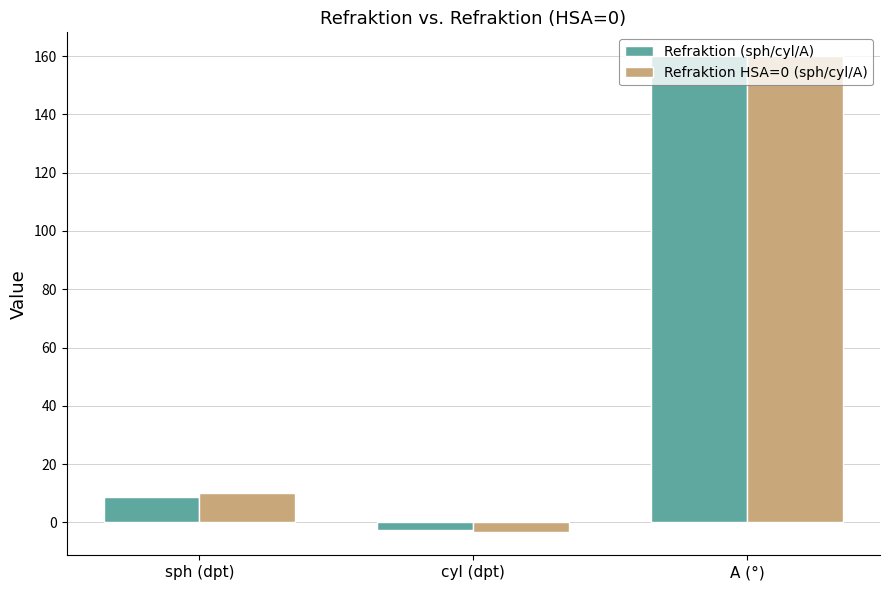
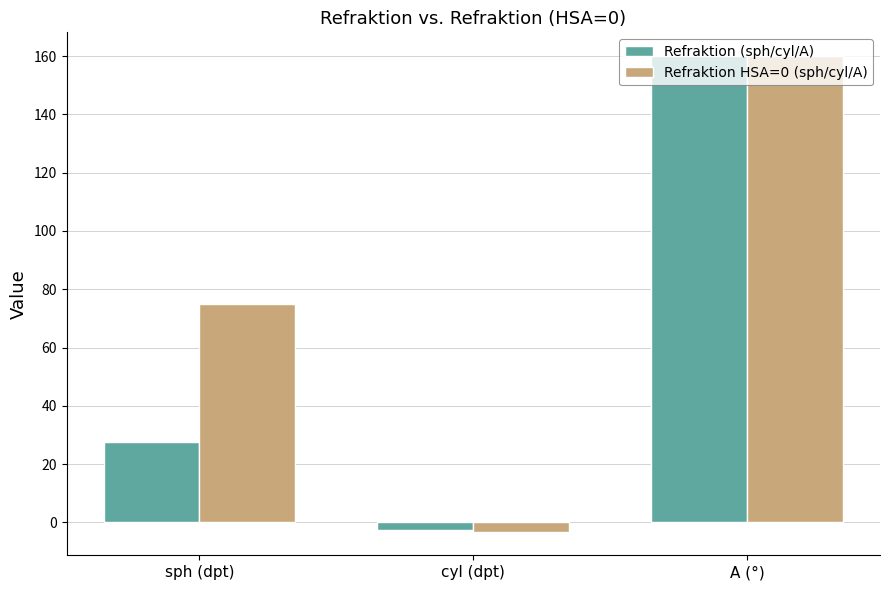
  {
    "Refraktion (sph/cyl/A)": {
-     "sph (dpt)": 9,
+     "sph (dpt)": 28,
      "cyl (dpt)": -3
    },
    "Refraktion HSA=0 (sph/cyl/A)": {
-     "sph (dpt)": 10,
+     "sph (dpt)": 75,
      "cyl (dpt)": -3
    }
  }
